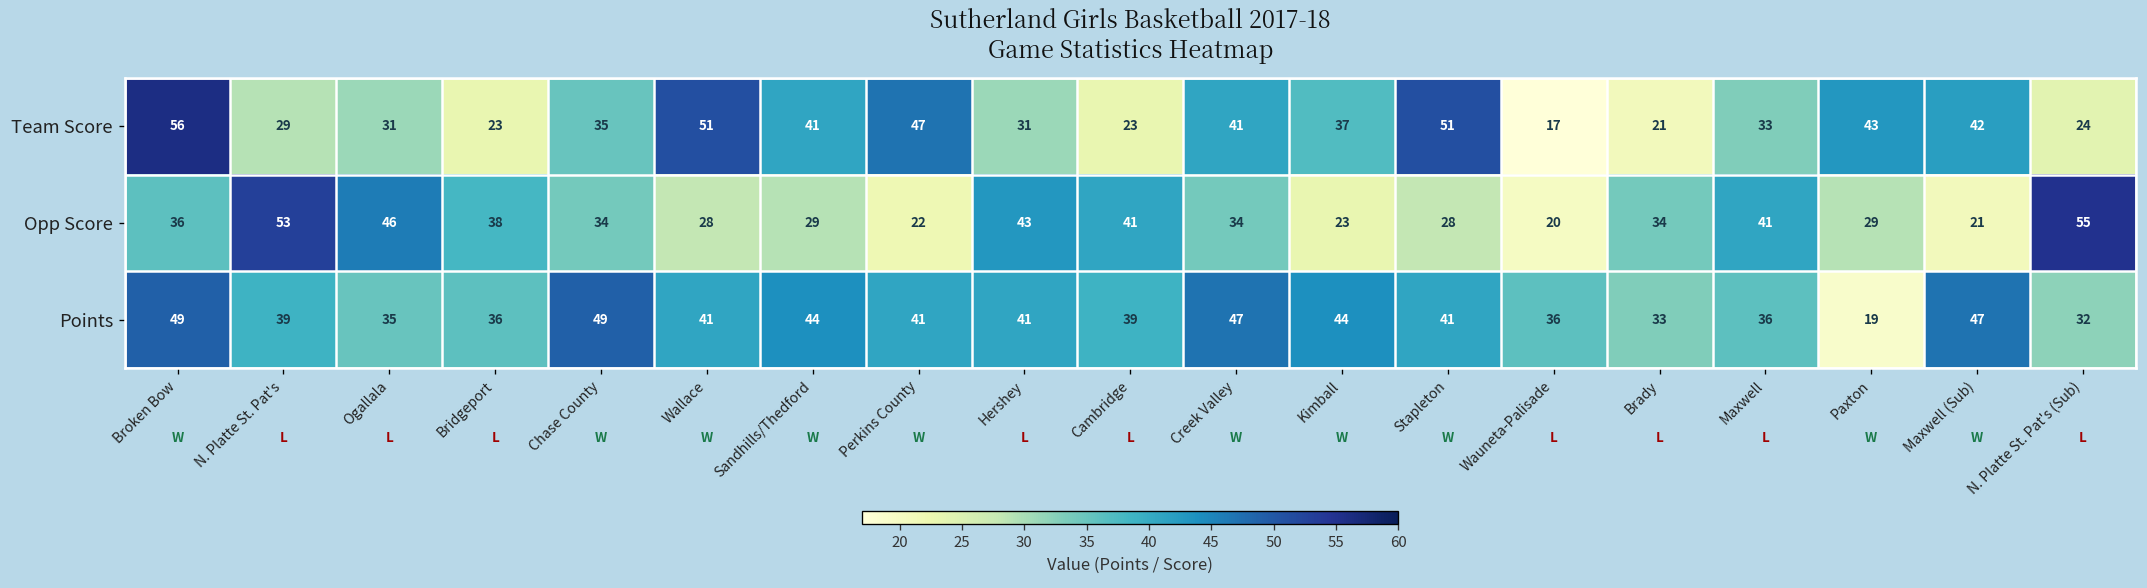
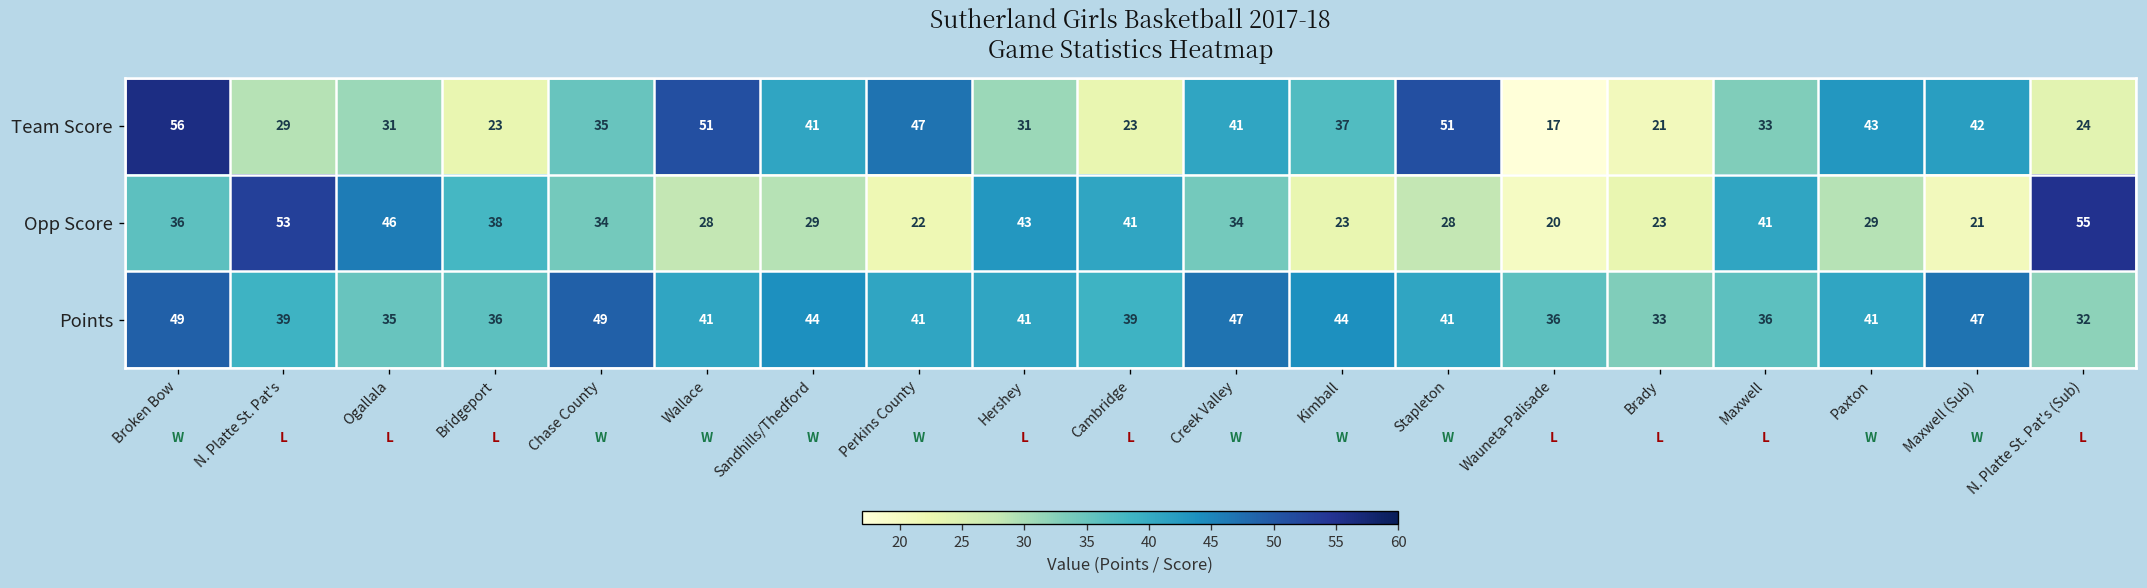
  {
    "Team Score": {
      "Broken Bow": 56,
      "N. Platte St. Pat's": 29,
      "Ogallala": 31,
      "Bridgeport": 23,
      "Chase County": 35,
      "Wallace": 51,
      "Sandhills/Thedford": 41,
      "Perkins County": 47,
      "Hershey": 31,
      "Cambridge": 23,
      "Creek Valley": 41,
      "Kimball": 37,
      "Stapleton": 51,
      "Wauneta-Palisade": 17,
      "Brady": 21,
      "Maxwell": 33,
      "Paxton": 43,
      "Maxwell (Sub)": 42,
      "N. Platte St. Pat's (Sub)": 24
    },
    "Opp Score": {
      "Broken Bow": 36,
      "N. Platte St. Pat's": 53,
      "Ogallala": 46,
      "Bridgeport": 38,
      "Chase County": 34,
      "Wallace": 28,
      "Sandhills/Thedford": 29,
      "Perkins County": 22,
      "Hershey": 43,
      "Cambridge": 41,
      "Creek Valley": 34,
      "Kimball": 23,
      "Stapleton": 28,
      "Wauneta-Palisade": 20,
-     "Brady": 34,
+     "Brady": 23,
      "Maxwell": 41,
      "Paxton": 29,
      "Maxwell (Sub)": 21,
      "N. Platte St. Pat's (Sub)": 55
    },
    "Points": {
      "Broken Bow": 49,
      "N. Platte St. Pat's": 39,
      "Ogallala": 35,
      "Bridgeport": 36,
      "Chase County": 49,
      "Wallace": 41,
      "Sandhills/Thedford": 44,
      "Perkins County": 41,
      "Hershey": 41,
      "Cambridge": 39,
      "Creek Valley": 47,
      "Kimball": 44,
      "Stapleton": 41,
      "Wauneta-Palisade": 36,
      "Brady": 33,
      "Maxwell": 36,
-     "Paxton": 19,
+     "Paxton": 41,
      "Maxwell (Sub)": 47,
      "N. Platte St. Pat's (Sub)": 32
    }
  }
